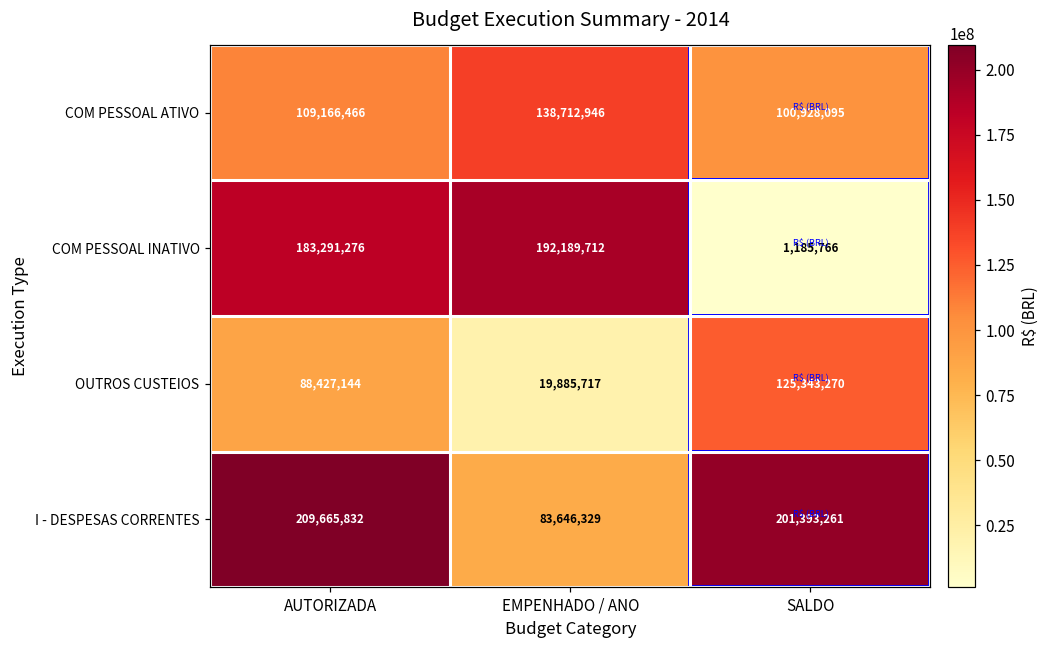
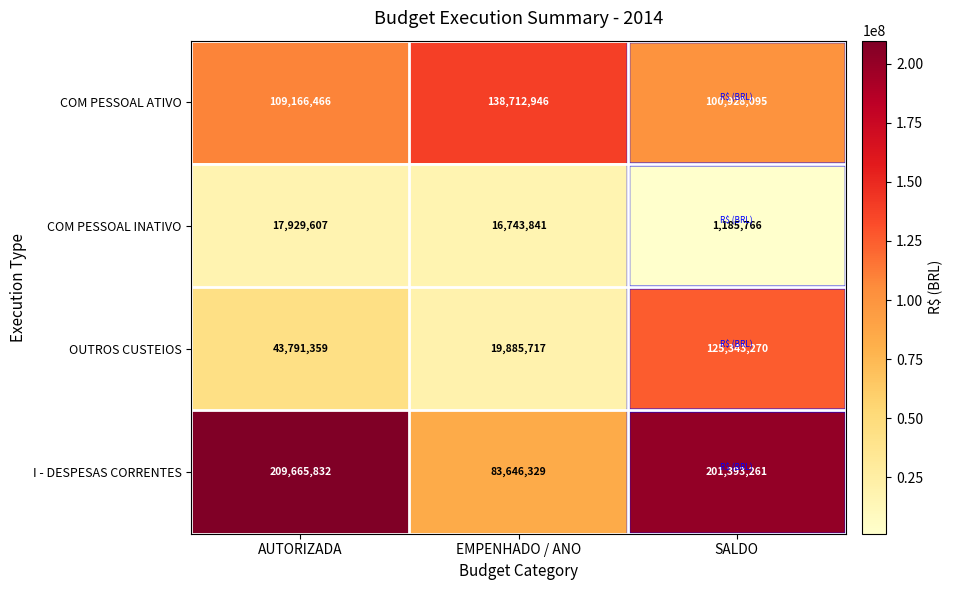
  {
    "COM PESSOAL ATIVO": {
      "AUTORIZADA": "109,166,466",
      "EMPENHADO / ANO": "138,712,946"
    },
    "COM PESSOAL INATIVO": {
-     "AUTORIZADA": "183,291,276",
-     "EMPENHADO / ANO": "192,189,712"
+     "AUTORIZADA": "17,929,607",
+     "EMPENHADO / ANO": "16,743,841"
    },
    "OUTROS CUSTEIOS": {
-     "AUTORIZADA": "88,427,144",
+     "AUTORIZADA": "43,791,359",
      "EMPENHADO / ANO": "19,885,717"
    },
    "I - DESPESAS CORRENTES": {
      "AUTORIZADA": "209,665,832",
      "EMPENHADO / ANO": "83,646,329"
    }
  }
